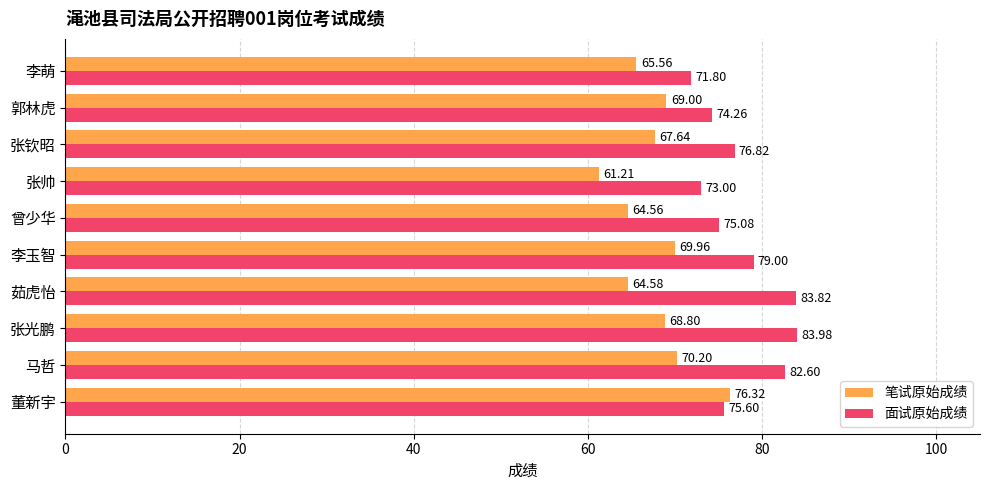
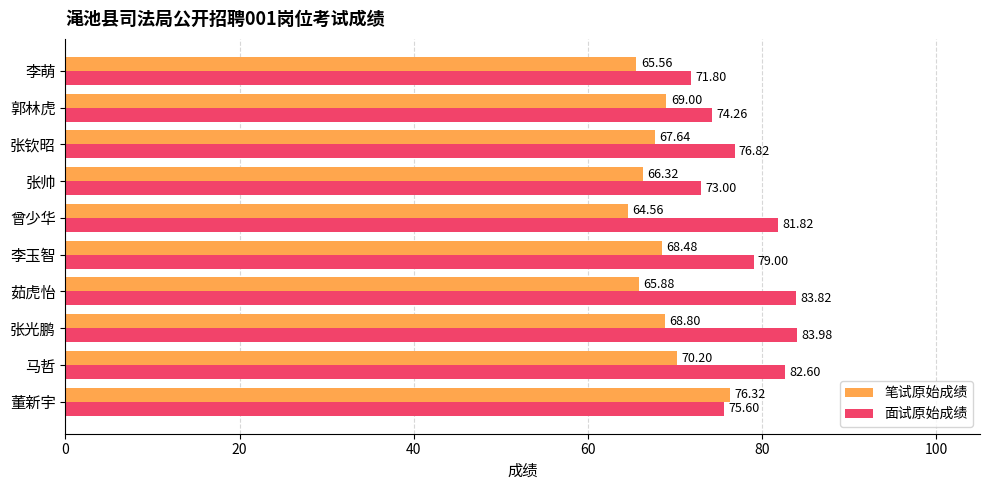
  {
    "笔试原始成绩": {
      "李萌": 65.56,
      "郭林虎": 69.00,
      "张钦昭": 67.64,
-     "张帅": 61.21,
+     "张帅": 66.32,
      "曾少华": 64.56,
-     "李玉智": 69.96,
-     "茹虎怡": 64.58,
+     "李玉智": 68.48,
+     "茹虎怡": 65.88,
      "张光鹏": 68.80,
      "马哲": 70.20,
      "董新宇": 76.32
    },
    "面试原始成绩": {
      "李萌": 71.80,
      "郭林虎": 74.26,
      "张钦昭": 76.82,
      "张帅": 73.00,
-     "曾少华": 75.08,
+     "曾少华": 81.82,
      "李玉智": 79.00,
      "茹虎怡": 83.82,
      "张光鹏": 83.98,
      "马哲": 82.60,
      "董新宇": 75.60
    }
  }
